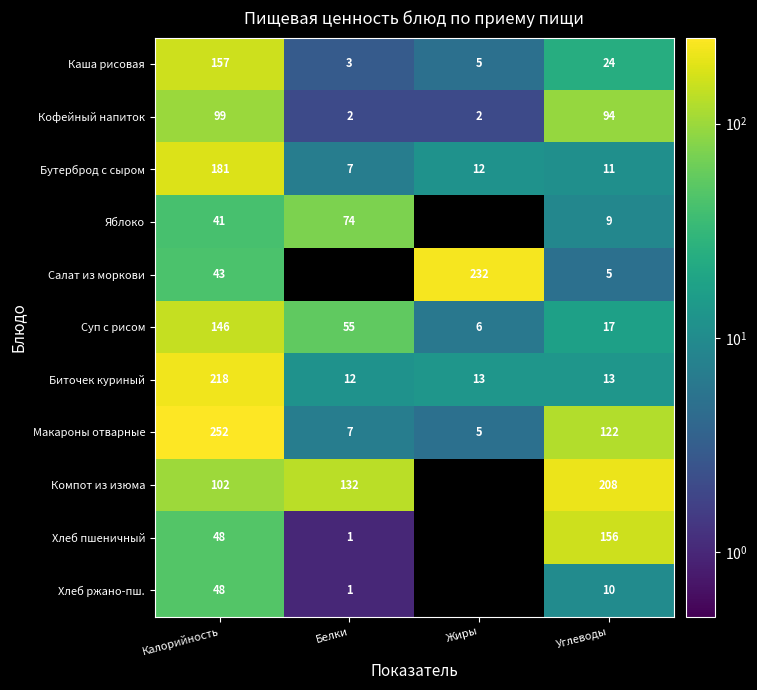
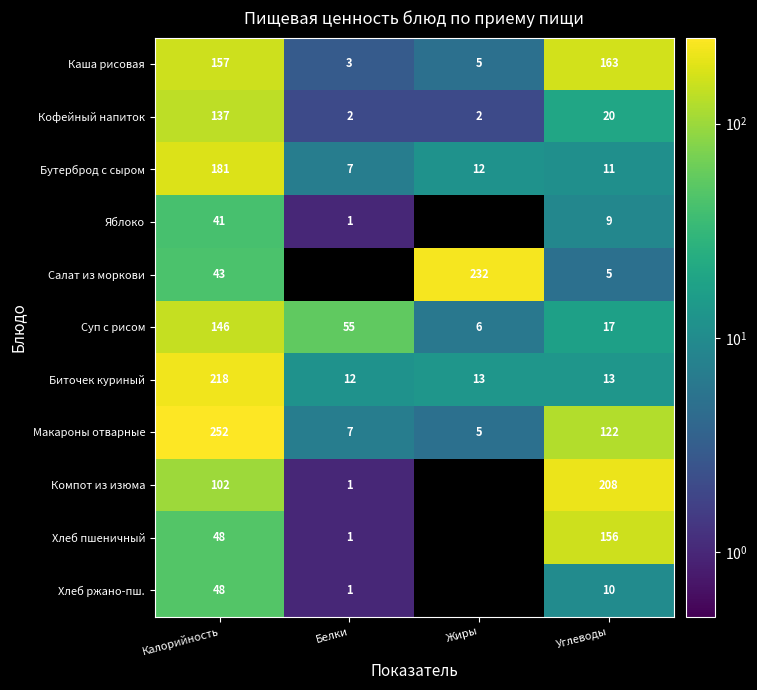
  {
    "Каша рисовая": {
      "Калорийность": 157,
      "Белки": 3,
      "Жиры": 5,
-     "Углеводы": 24
+     "Углеводы": 163
    },
    "Кофейный напиток": {
-     "Калорийность": 99,
+     "Калорийность": 137,
      "Белки": 2,
      "Жиры": 2,
-     "Углеводы": 94
+     "Углеводы": 20
    },
    "Бутерброд с сыром": {
      "Калорийность": 181,
      "Белки": 7,
      "Жиры": 12,
      "Углеводы": 11
    },
    "Яблоко": {
      "Калорийность": 41,
-     "Белки": 74,
+     "Белки": 1,
      "Углеводы": 9
    },
    "Салат из моркови": {
      "Калорийность": 43,
      "Жиры": 232,
      "Углеводы": 5
    },
    "Суп с рисом": {
      "Калорийность": 146,
      "Белки": 55,
      "Жиры": 6,
      "Углеводы": 17
    },
    "Биточек куриный": {
      "Калорийность": 218,
      "Белки": 12,
      "Жиры": 13,
      "Углеводы": 13
    },
    "Макароны отварные": {
      "Калорийность": 252,
      "Белки": 7,
      "Жиры": 5,
      "Углеводы": 122
    },
    "Компот из изюма": {
      "Калорийность": 102,
-     "Белки": 132,
+     "Белки": 1,
      "Углеводы": 208
    },
    "Хлеб пшеничный": {
      "Калорийность": 48,
      "Белки": 1,
      "Углеводы": 156
    },
    "Хлеб ржано-пш.": {
      "Калорийность": 48,
      "Белки": 1,
      "Углеводы": 10
    }
  }
